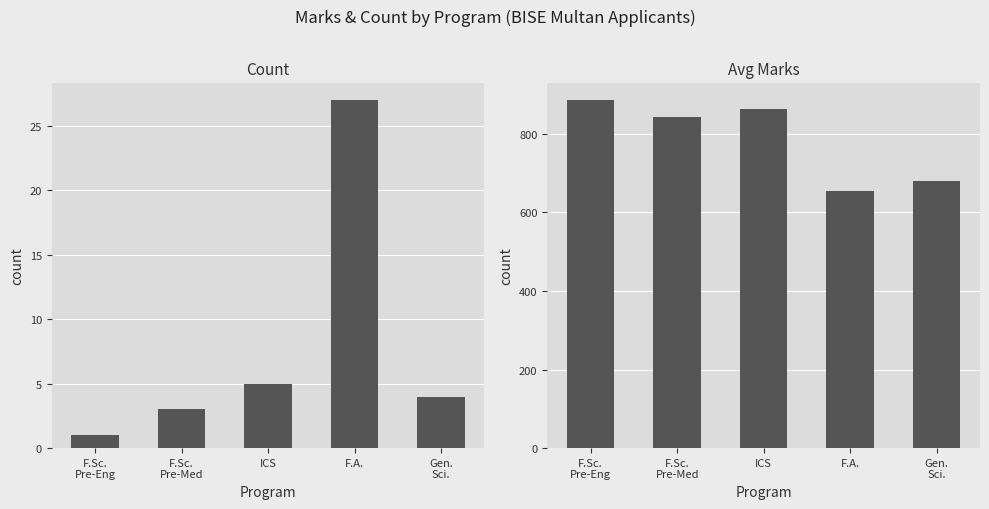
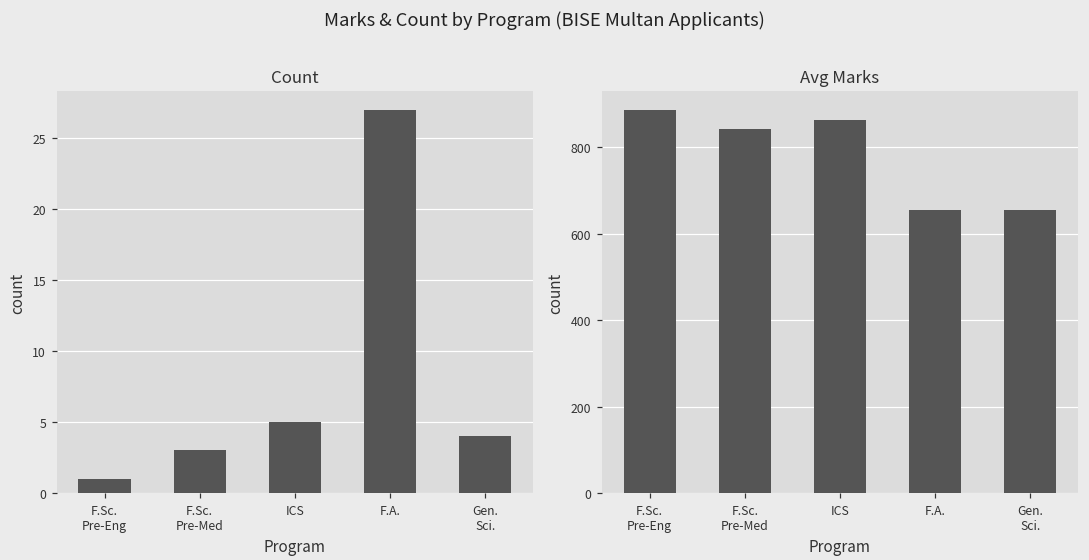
  {
    "Count": {
      "F.Sc. Pre-Eng": 1.0,
      "F.Sc. Pre-Med": 3.0,
      "ICS": 5.0,
      "F.A.": 27.0,
      "Gen. Sci.": 4.0
    },
    "Avg Marks": {
      "F.Sc. Pre-Eng": 890,
      "F.Sc. Pre-Med": 840,
      "ICS": 860,
      "F.A.": 650,
-     "Gen. Sci.": 680
+     "Gen. Sci.": 660
    }
  }
